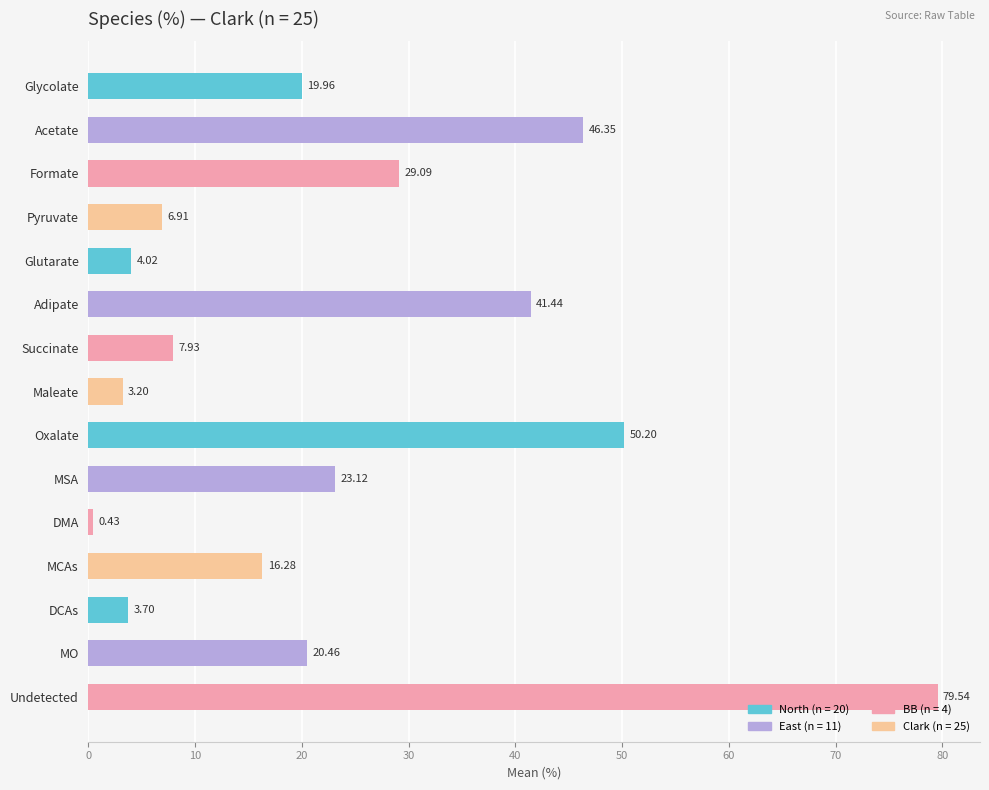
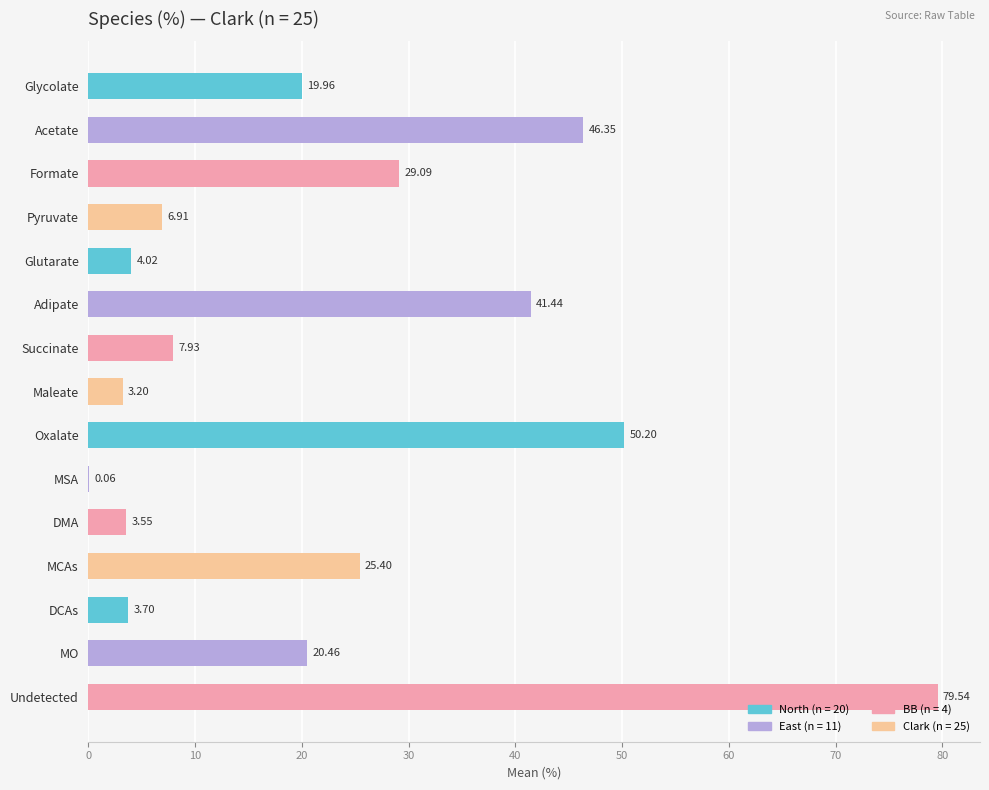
  {
    "Glycolate": 19.96,
    "Acetate": 46.35,
    "Formate": 29.09,
    "Pyruvate": 6.91,
    "Glutarate": 4.02,
    "Adipate": 41.44,
    "Succinate": 7.93,
    "Maleate": 3.20,
    "Oxalate": 50.20,
-   "MSA": 23.12,
-   "DMA": 0.43,
-   "MCAs": 16.28,
+   "MSA": 0.06,
+   "DMA": 3.55,
+   "MCAs": 25.40,
    "DCAs": 3.70,
    "MO": 20.46,
    "Undetected": 79.54
  }
